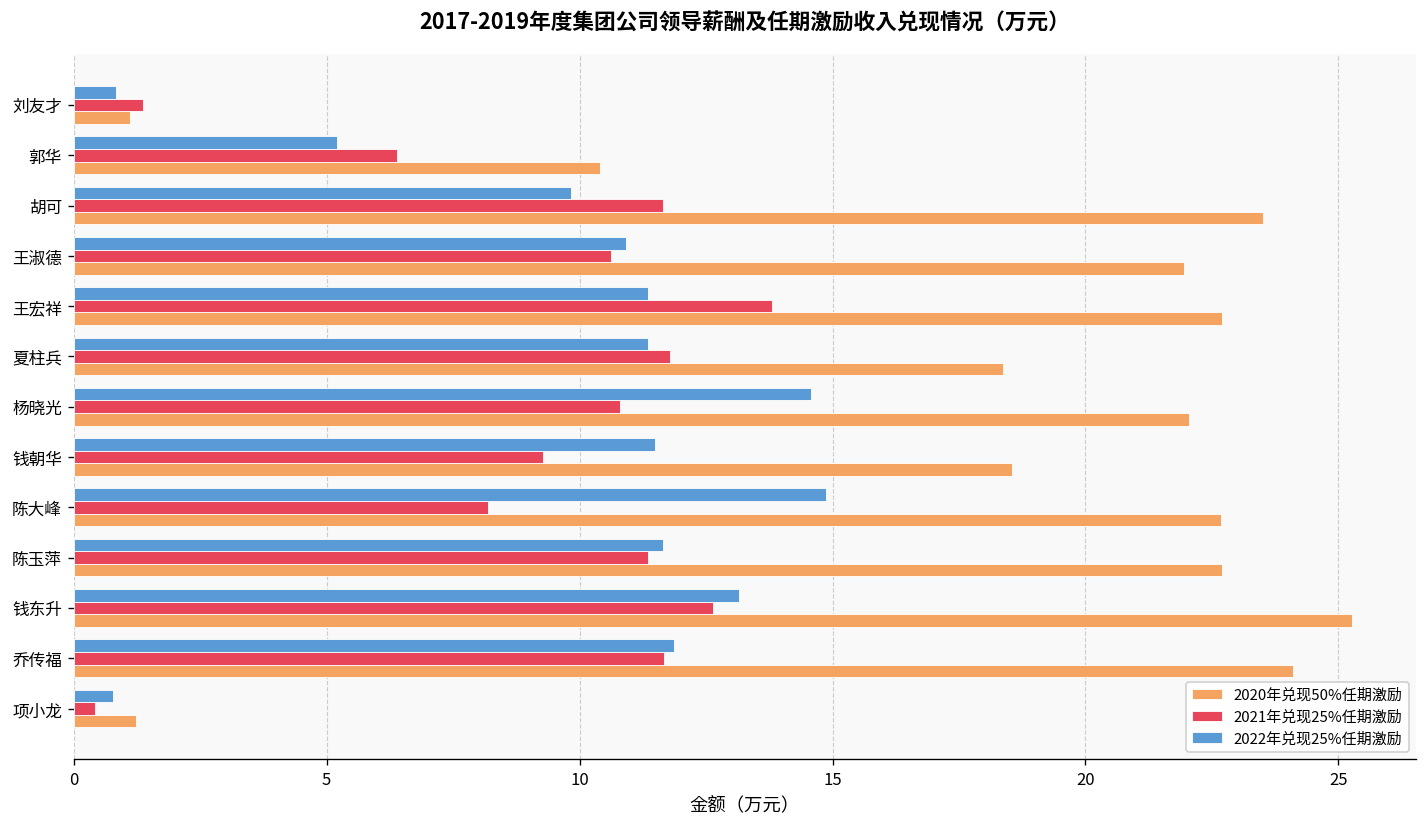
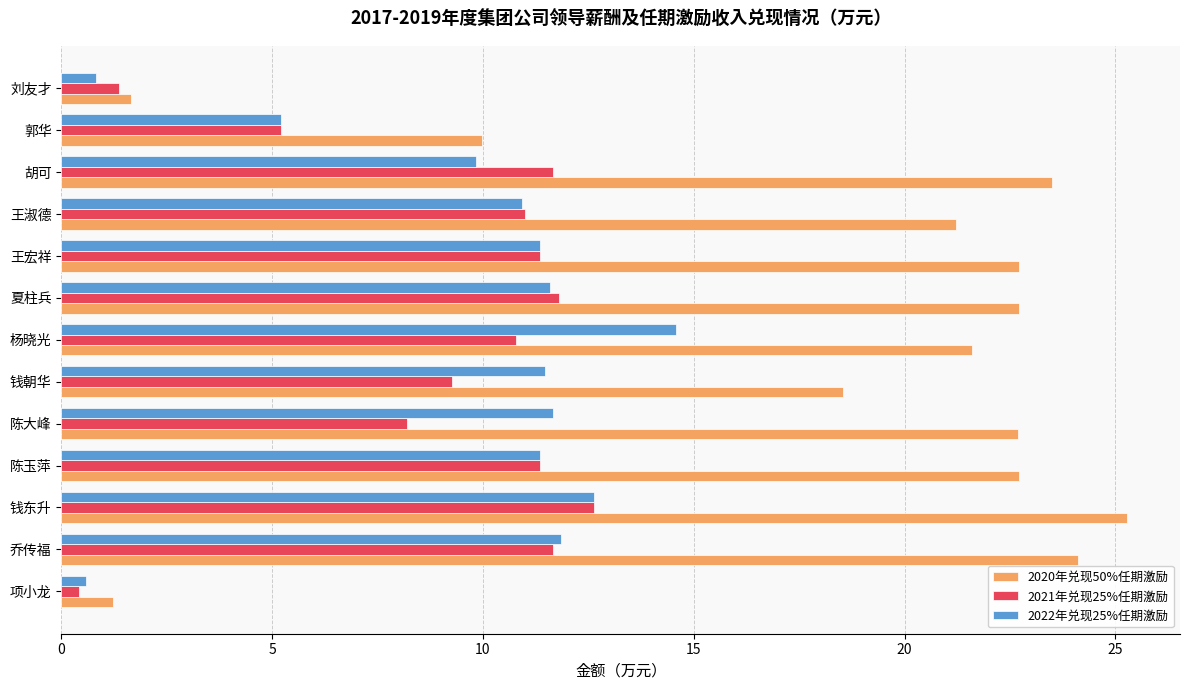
  {
    "2020年兑现50%任期激励": {
-     "刘友才": 1.1,
-     "郭华": 10.4,
+     "刘友才": 1.7,
+     "郭华": 10.0,
      "胡可": 23.5,
-     "王淑德": 21.9,
+     "王淑德": 21.2,
      "王宏祥": 22.7,
-     "夏柱兵": 18.4,
-     "杨晓光": 22.0,
+     "夏柱兵": 22.7,
+     "杨晓光": 21.6,
      "钱朝华": 18.5,
      "陈大峰": 22.7,
      "陈玉萍": 22.7,
      "钱东升": 25.3,
      "乔传福": 24.1,
      "项小龙": 1.2
    },
    "2021年兑现25%任期激励": {
      "刘友才": 1.4,
-     "郭华": 6.4,
+     "郭华": 5.2,
      "胡可": 11.7,
-     "王淑德": 10.6,
-     "王宏祥": 13.8,
+     "王淑德": 11.0,
+     "王宏祥": 11.4,
      "夏柱兵": 11.8,
      "杨晓光": 10.8,
      "钱朝华": 9.3,
      "陈大峰": 8.2,
      "陈玉萍": 11.4,
      "钱东升": 12.6,
      "乔传福": 11.7,
      "项小龙": 0.4
    },
    "2022年兑现25%任期激励": {
      "刘友才": 0.8,
      "郭华": 5.2,
      "胡可": 9.8,
      "王淑德": 10.9,
      "王宏祥": 11.4,
-     "夏柱兵": 11.4,
+     "夏柱兵": 11.6,
      "杨晓光": 14.6,
      "钱朝华": 11.5,
-     "陈大峰": 14.9,
-     "陈玉萍": 11.6,
-     "钱东升": 13.1,
+     "陈大峰": 11.7,
+     "陈玉萍": 11.4,
+     "钱东升": 12.6,
      "乔传福": 11.9,
-     "项小龙": 0.8
+     "项小龙": 0.6
    }
  }
